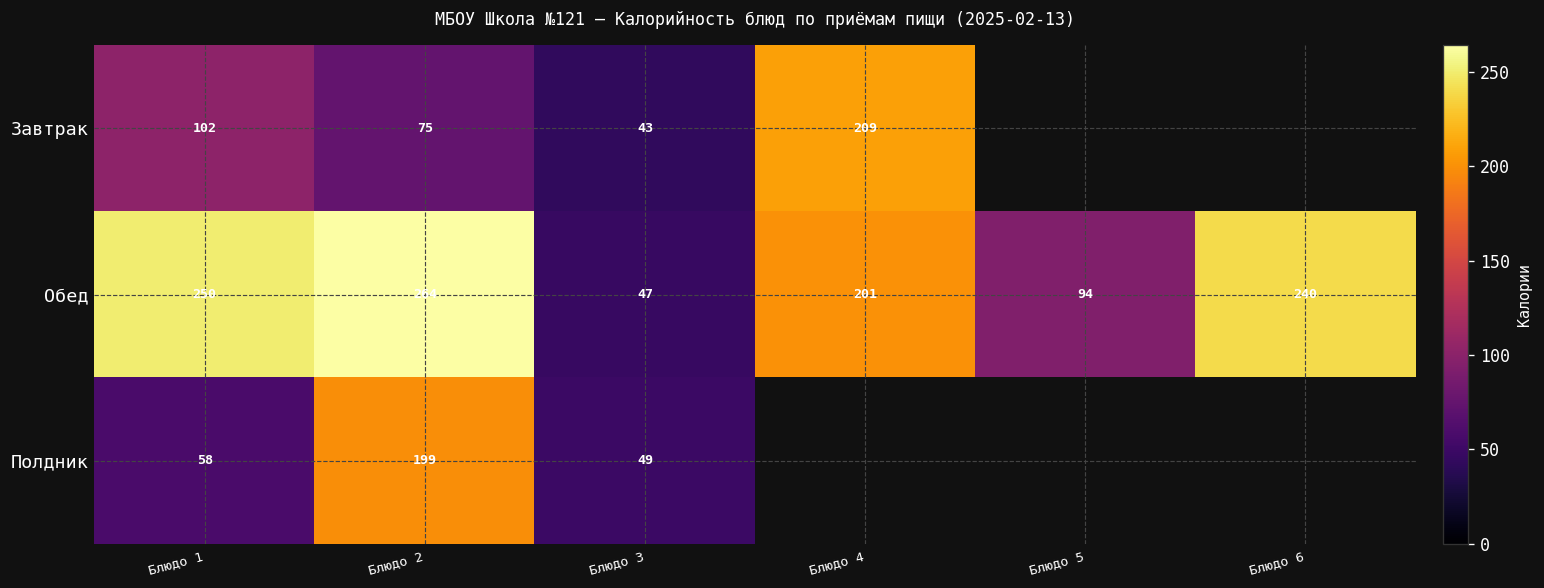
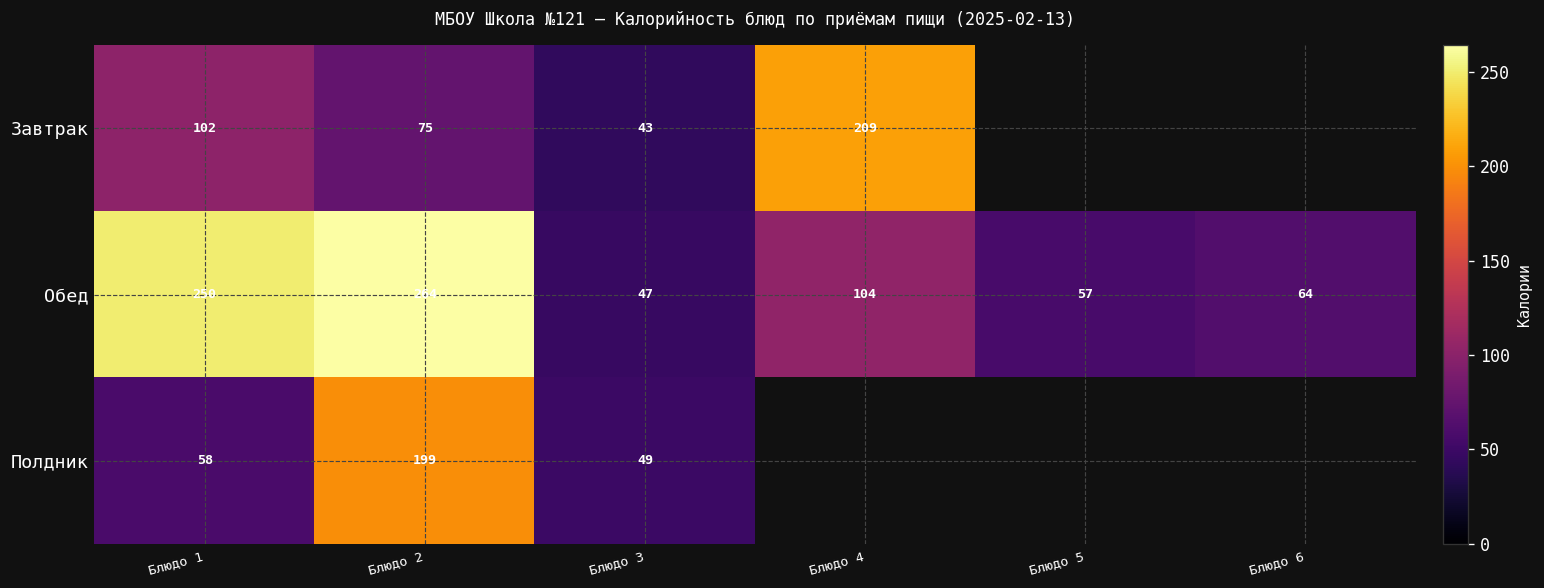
  {
    "Завтрак": {
      "Блюдо 1": 102,
      "Блюдо 2": 75,
      "Блюдо 3": 43,
      "Блюдо 4": 209
    },
    "Обед": {
      "Блюдо 1": 250,
      "Блюдо 2": 264,
      "Блюдо 3": 47,
-     "Блюдо 4": 201,
-     "Блюдо 5": 94,
-     "Блюдо 6": 240
+     "Блюдо 4": 104,
+     "Блюдо 5": 57,
+     "Блюдо 6": 64
    },
    "Полдник": {
      "Блюдо 1": 58,
      "Блюдо 2": 199,
      "Блюдо 3": 49
    }
  }
